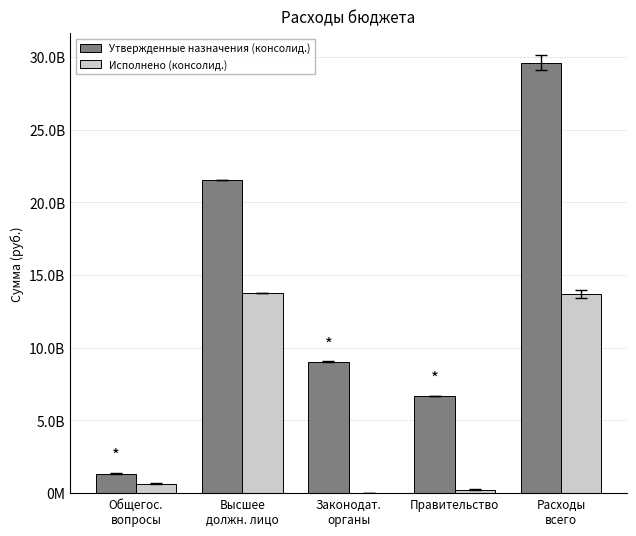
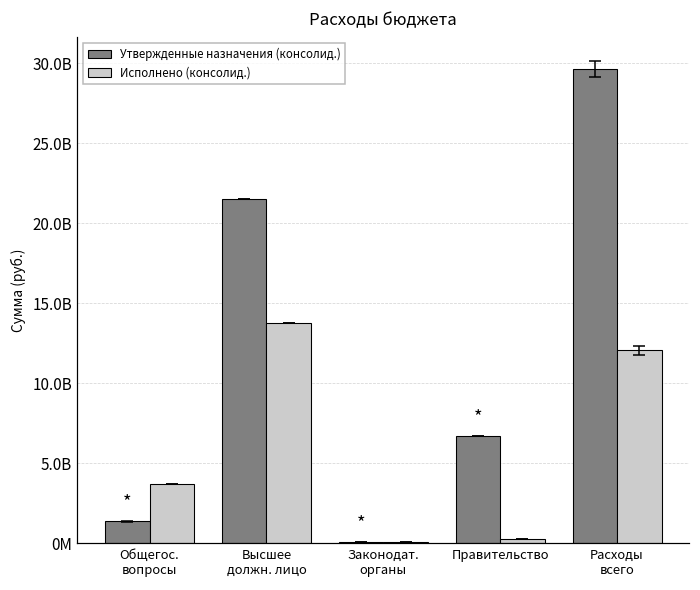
  {
    "Утвержденные назначения (консолид.)": {
      "Общегос. вопросы": 1300000000,
      "Высшее должн. лицо": 21500000000,
-     "Законодат. органы": 9100000000,
+     "Законодат. органы": 100000000,
      "Правительство": 6700000000,
      "Расходы всего": 29600000000
    },
    "Исполнено (консолид.)": {
-     "Общегос. вопросы": 600000000,
+     "Общегос. вопросы": 3700000000,
      "Высшее должн. лицо": 13800000000,
      "Правительство": 200000000,
-     "Расходы всего": 13700000000
+     "Расходы всего": 12000000000
    }
  }
